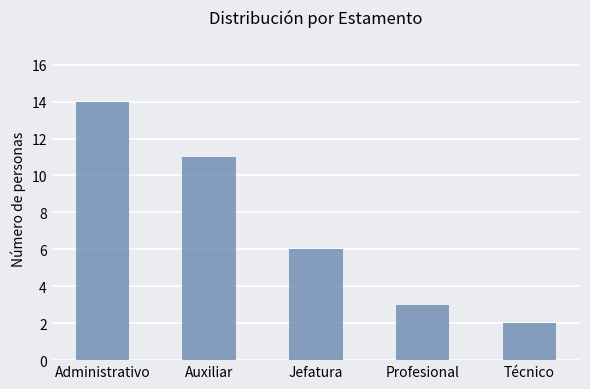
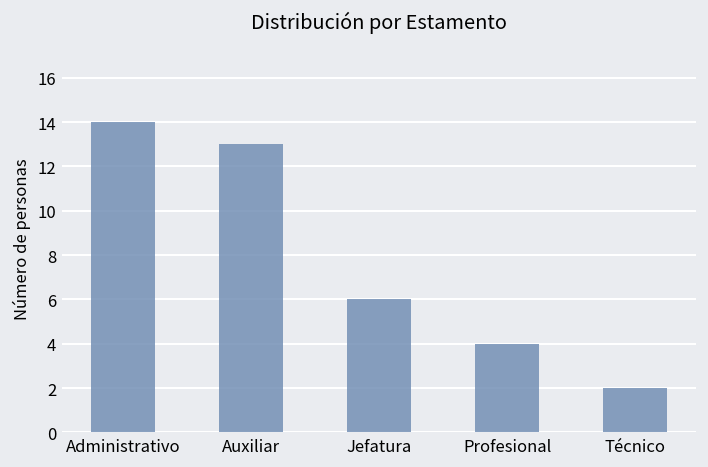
  {
    "Administrativo": 14,
-   "Auxiliar": 11,
+   "Auxiliar": 13,
    "Jefatura": 6,
-   "Profesional": 3,
+   "Profesional": 4,
    "Técnico": 2
  }
